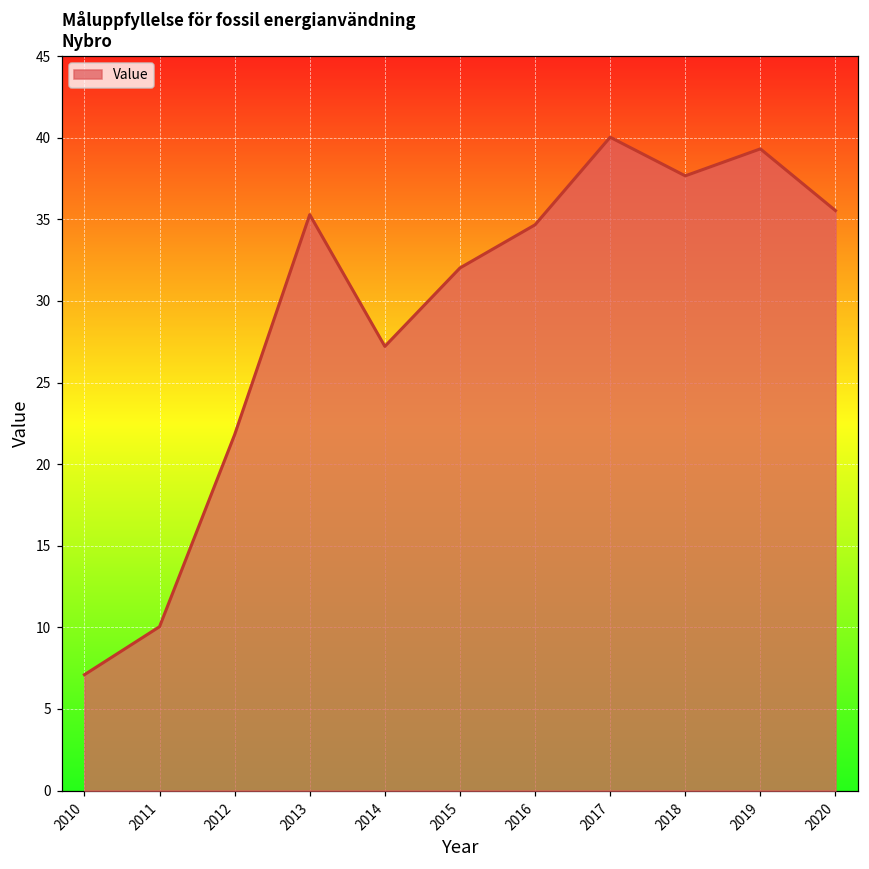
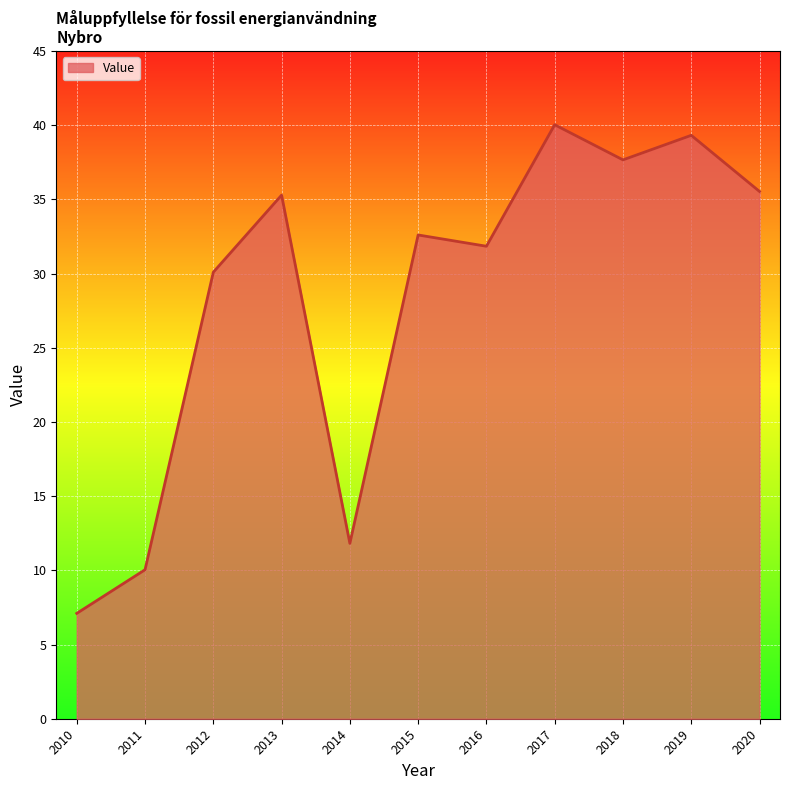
  {
    "2010": 7.1,
    "2011": 10.0,
-   "2012": 21.8,
+   "2012": 30.1,
    "2013": 35.3,
-   "2014": 27.2,
-   "2015": 32.0,
-   "2016": 34.7,
+   "2014": 11.8,
+   "2015": 32.6,
+   "2016": 31.8,
    "2017": 40.0,
    "2018": 37.7,
    "2019": 39.3,
    "2020": 35.5
  }
